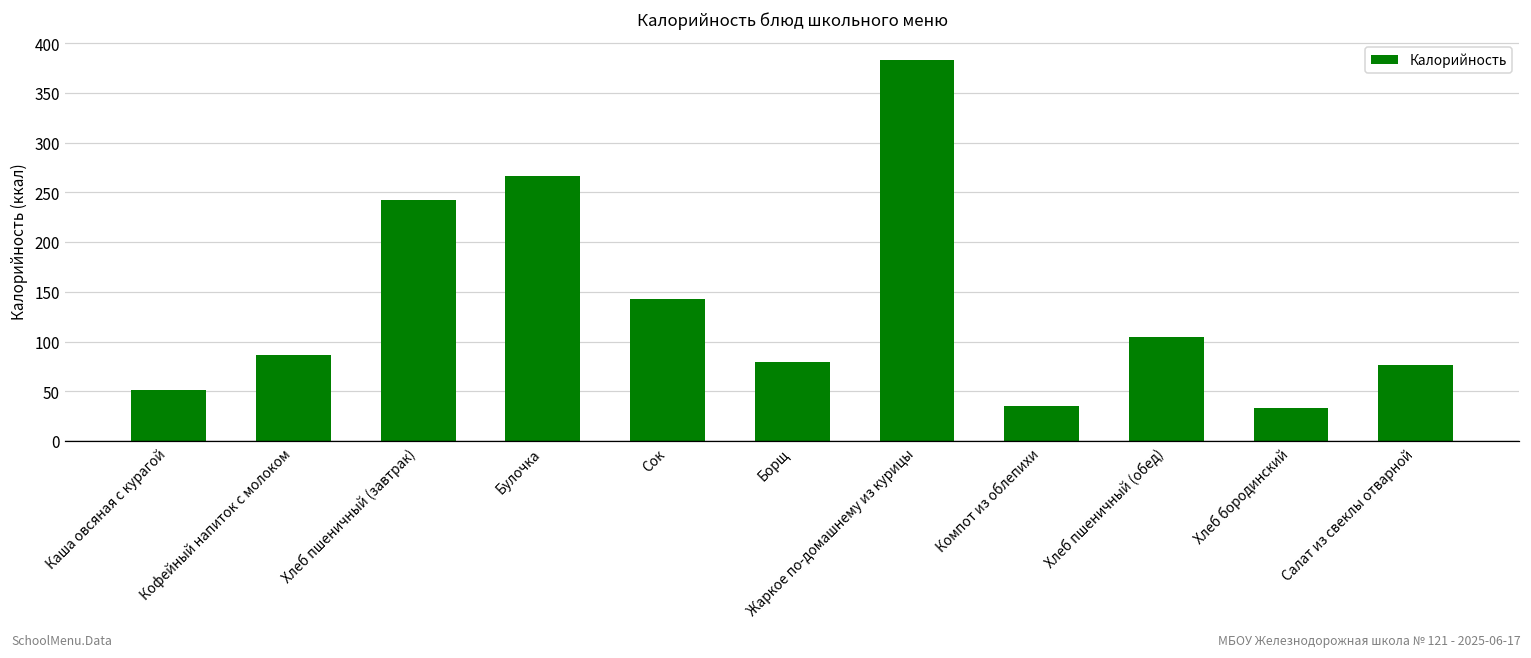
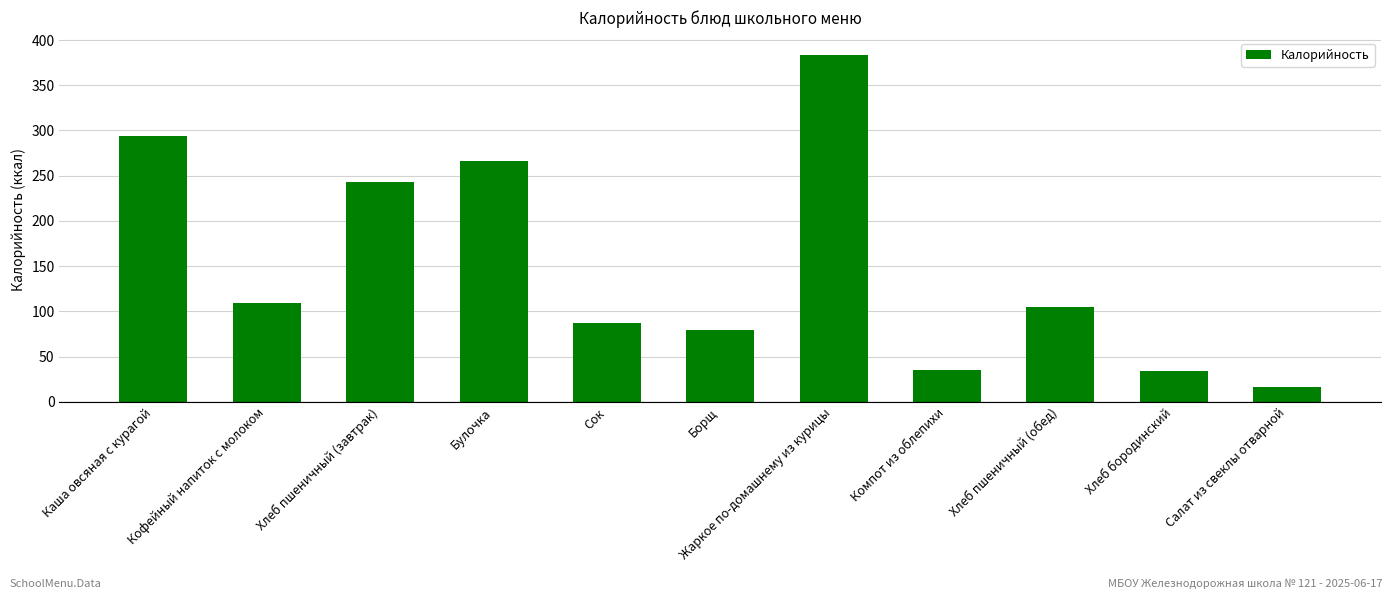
  {
-   "Каша овсяная с курагой": 50,
-   "Кофейный напиток с молоком": 90,
+   "Каша овсяная с курагой": 290,
+   "Кофейный напиток с молоком": 110,
    "Хлеб пшеничный (завтрак)": 240,
    "Булочка": 270,
-   "Сок": 140,
+   "Сок": 90,
    "Борщ": 80,
    "Жаркое по-домашнему из курицы": 380,
    "Компот из облепихи": 40,
    "Хлеб пшеничный (обед)": 100,
    "Хлеб бородинский": 30,
-   "Салат из свеклы отварной": 80
+   "Салат из свеклы отварной": 20
  }
